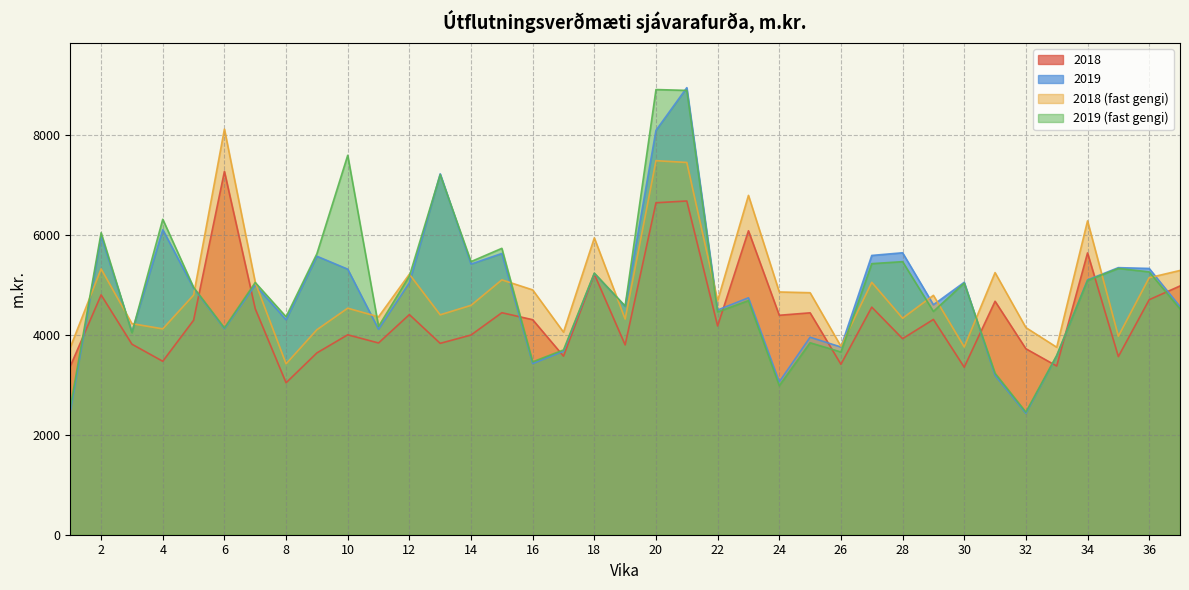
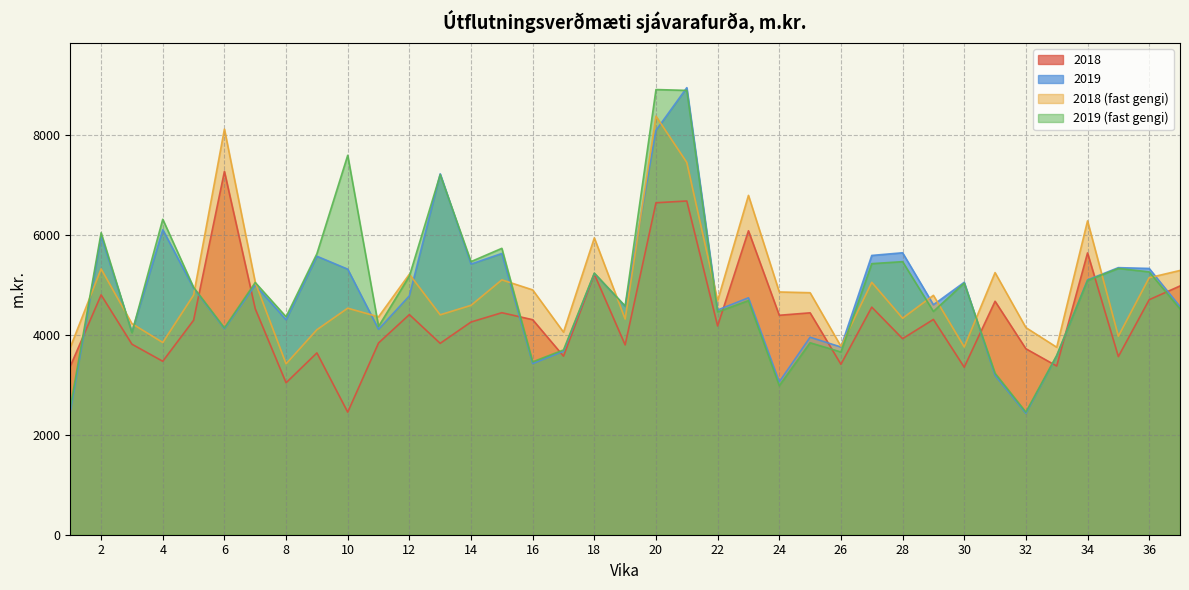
  {
    "2018": {
      "2": 4800,
      "4": 3500,
      "6": 7300,
      "8": 3000,
-     "10": 4000,
+     "10": 2500,
      "12": 4400,
-     "14": 4000,
+     "14": 4300,
      "16": 4300,
      "20": 6600,
      "22": 4200,
      "24": 4400,
      "26": 3400,
      "28": 3900,
      "30": 3400,
      "32": 3700,
      "34": 5600,
      "36": 4700
    },
    "2019": {
      "2": 6000,
      "4": 6100,
      "8": 4300,
      "10": 5300,
-     "12": 5000,
+     "12": 4800,
      "20": 8100,
      "24": 3100,
      "28": 5600,
      "36": 5300
    },
    "2018 (fast gengi)": {
      "2": 5300,
-     "4": 4100,
+     "4": 3800,
      "6": 8100,
      "8": 3400,
      "10": 4500,
      "14": 4600,
      "16": 4900,
      "18": 5900,
-     "20": 7500,
+     "20": 8400,
      "22": 4700,
      "24": 4900,
      "28": 4300,
      "30": 3800,
      "32": 4100,
      "34": 6300,
      "36": 5100
    },
    "2019 (fast gengi)": {
      "2": 6000,
      "4": 6300,
      "8": 4400,
      "10": 7600,
      "20": 8900,
      "24": 3000,
      "26": 3700,
      "28": 5500,
      "36": 5300
    }
  }
